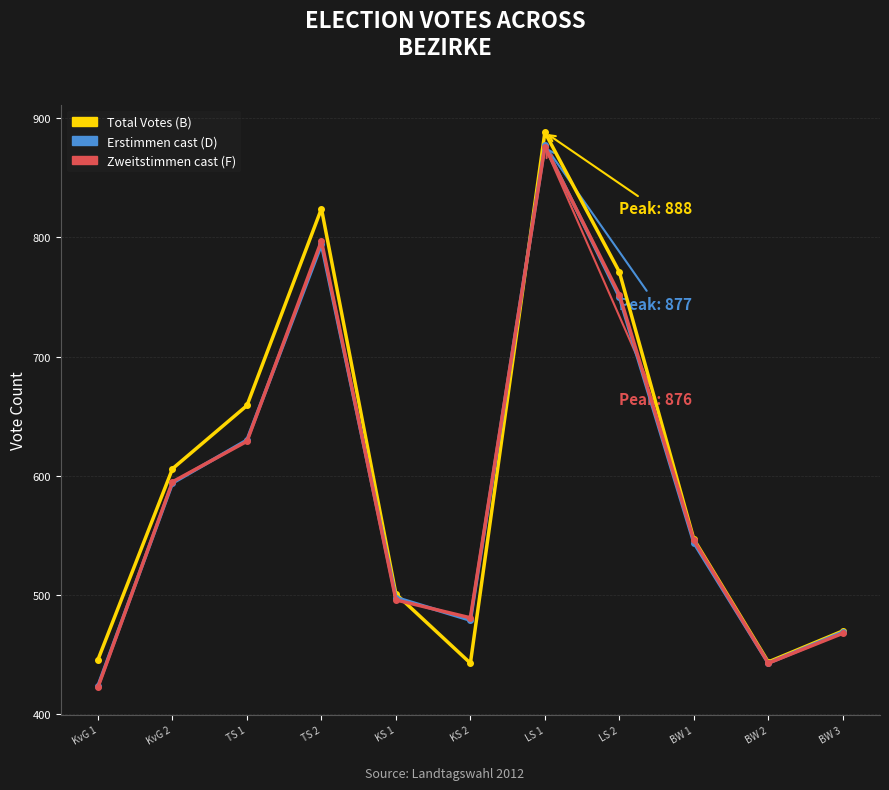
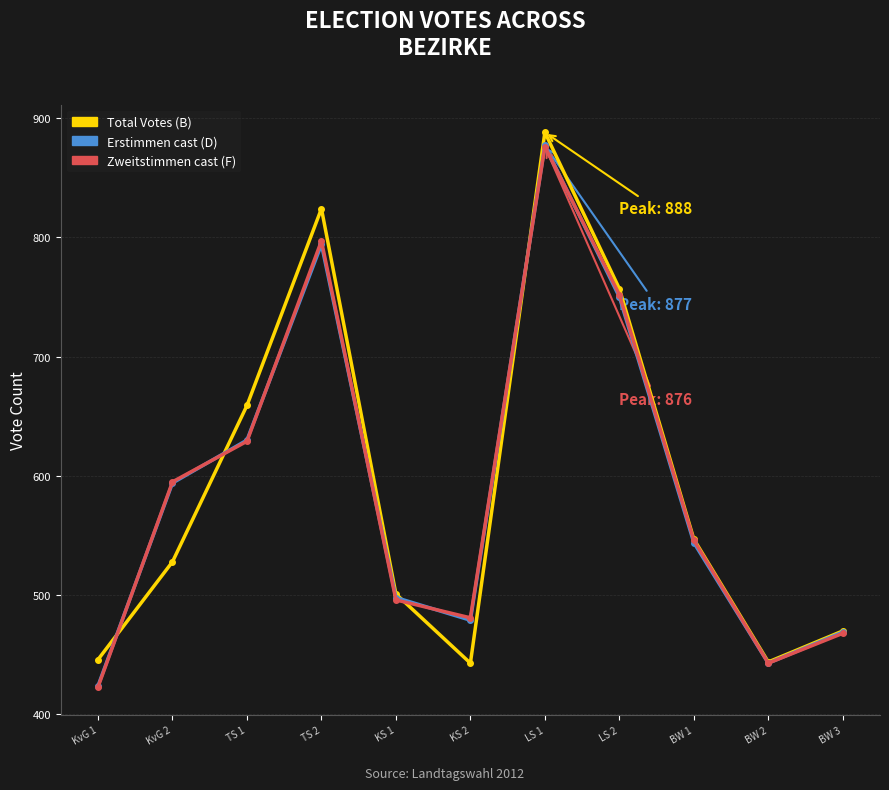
  {
    "Total Votes (B)": {
      "KvG 1": 446,
-     "KvG 2": 606,
+     "KvG 2": 528,
      "TS 1": 659,
      "TS 2": 824,
      "KS 1": 501,
      "KS 2": 443,
      "LS 1": 888,
-     "LS 2": 771
+     "LS 2": 757
    },
    "Erstimmen cast (D)": {
      "TS 2": 794
    },
    "Zweitstimmen cast (F)": {
      "TS 2": 797
    }
  }
